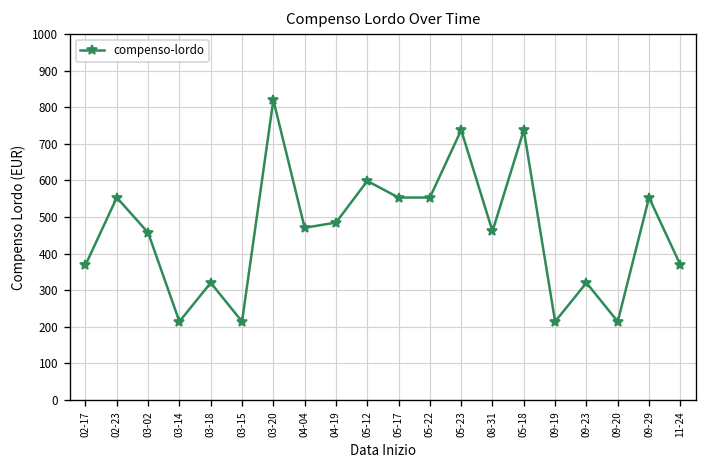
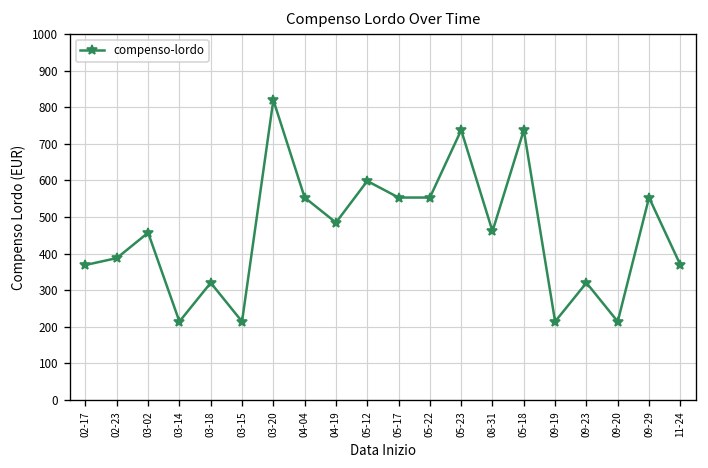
  {
    "02-17": 370,
-   "02-23": 550,
+   "02-23": 390,
    "03-02": 460,
    "03-14": 210,
    "03-18": 320,
    "03-15": 210,
    "03-20": 820,
-   "04-04": 470,
+   "04-04": 550,
    "04-19": 480,
    "05-12": 600,
    "05-17": 550,
    "05-22": 550,
    "05-23": 740,
    "08-31": 460,
    "05-18": 740,
    "09-19": 210,
    "09-23": 320,
    "09-20": 210,
    "09-29": 550,
    "11-24": 370
  }
